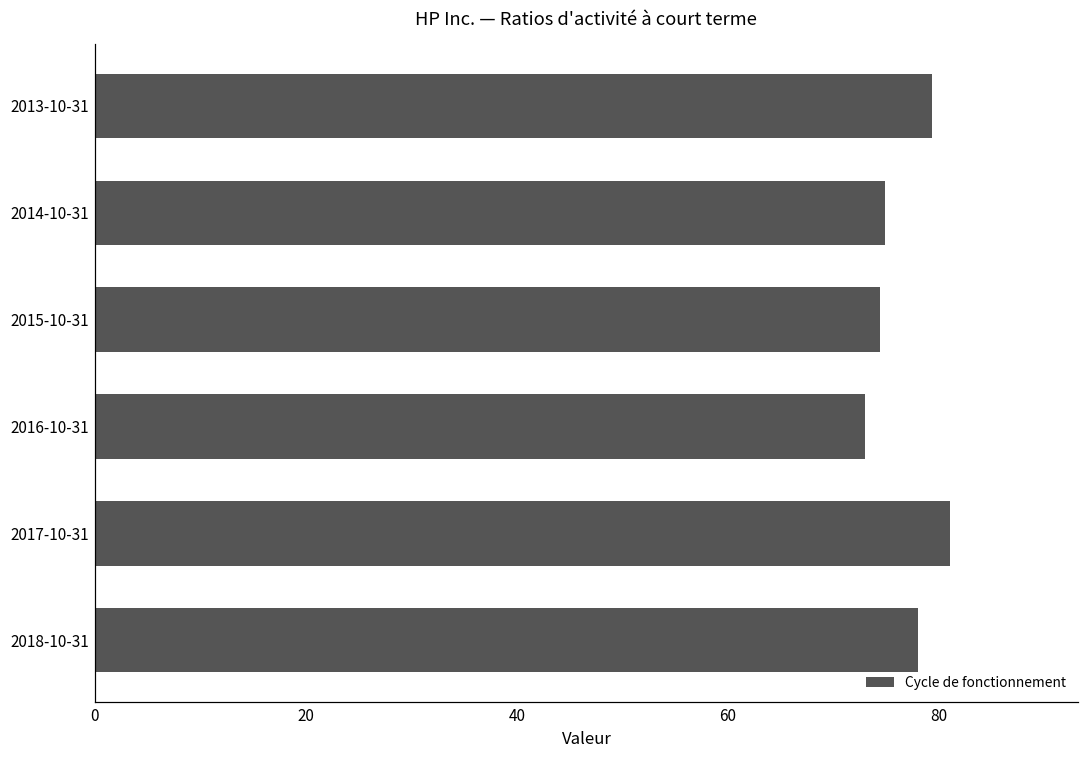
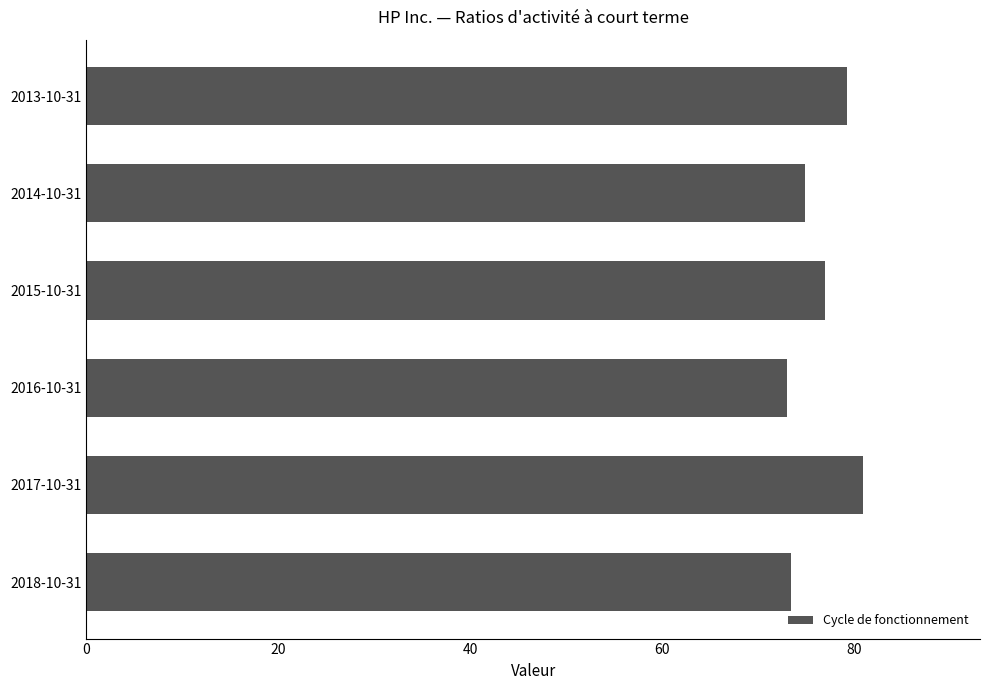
  {
    "2013-10-31": 79,
    "2014-10-31": 75,
-   "2015-10-31": 74,
+   "2015-10-31": 77,
    "2016-10-31": 73,
    "2017-10-31": 81,
-   "2018-10-31": 78
+   "2018-10-31": 74
  }
